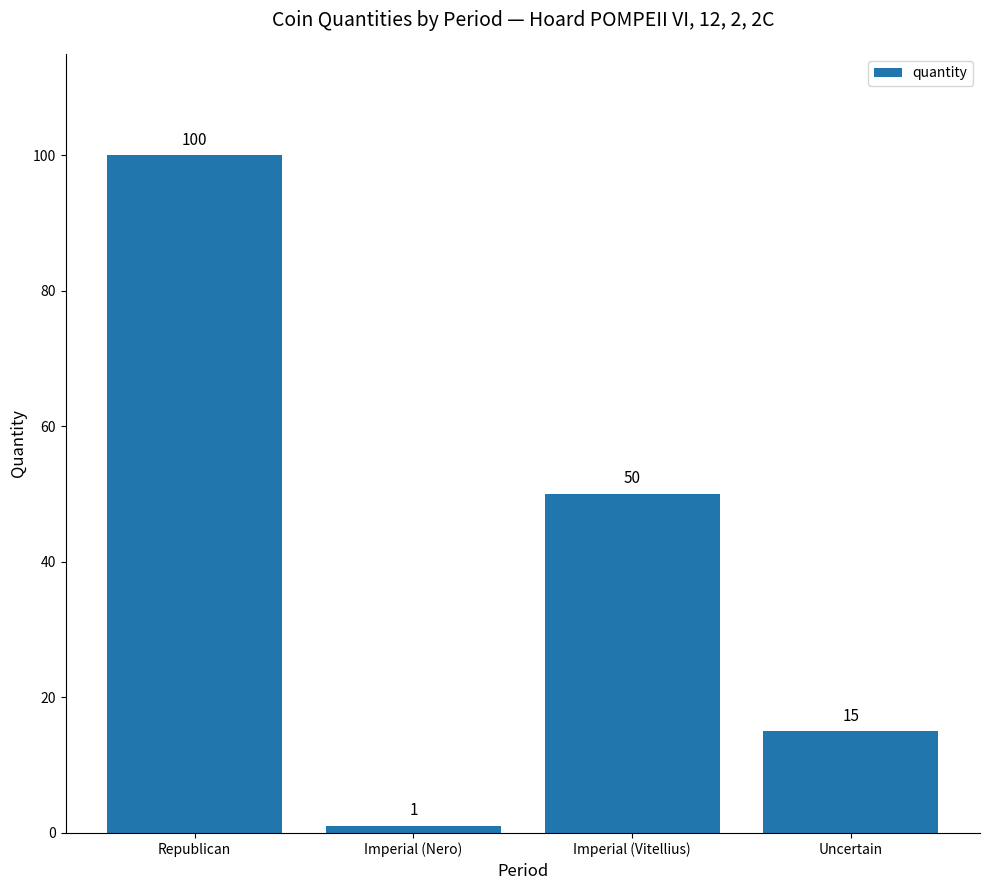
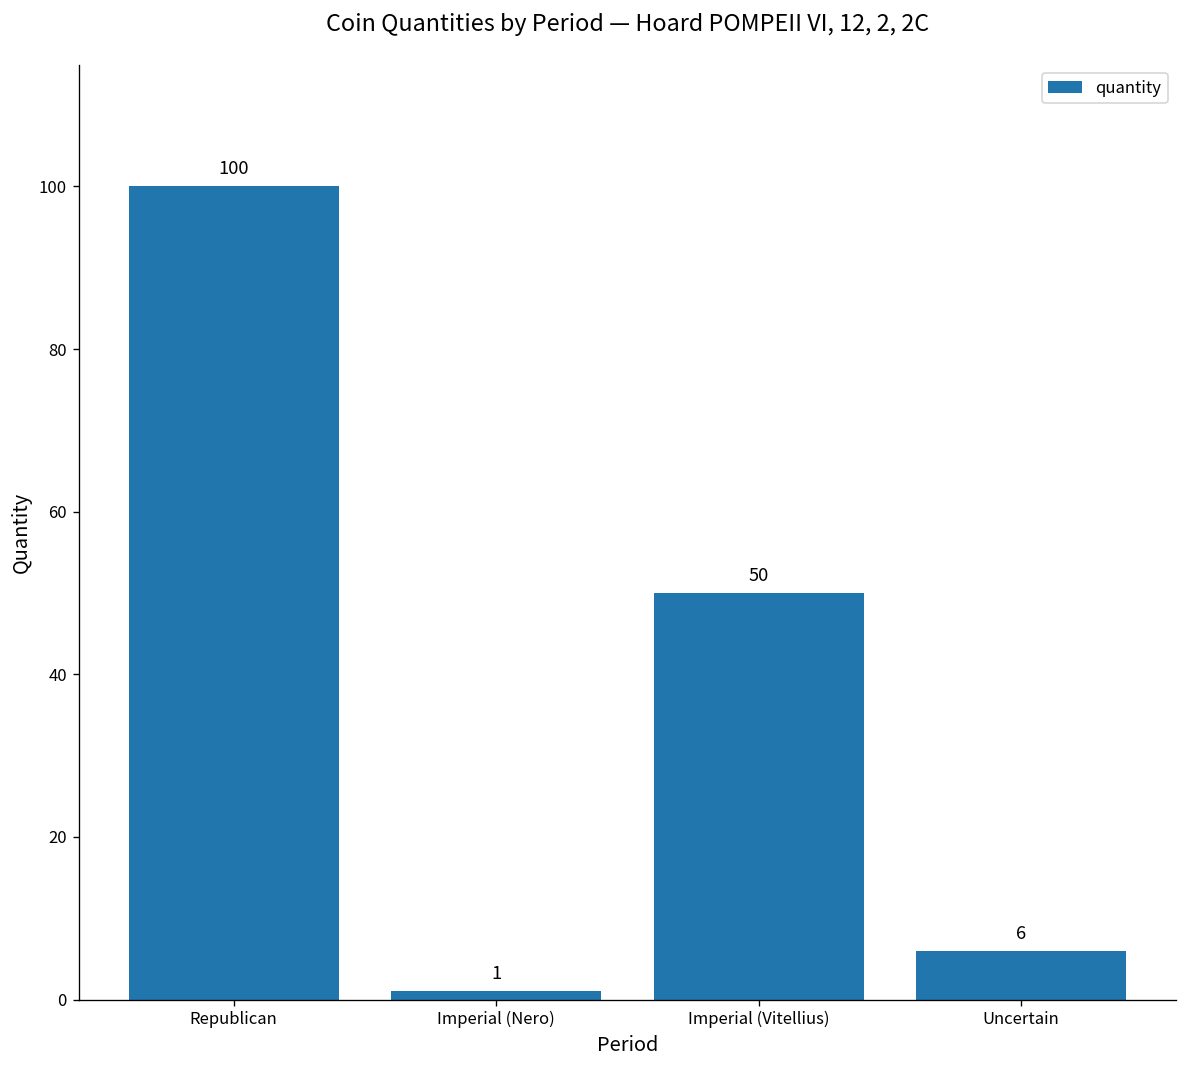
  {
    "Republican": 100,
    "Imperial (Nero)": 1,
    "Imperial (Vitellius)": 50,
-   "Uncertain": 15
+   "Uncertain": 6
  }
